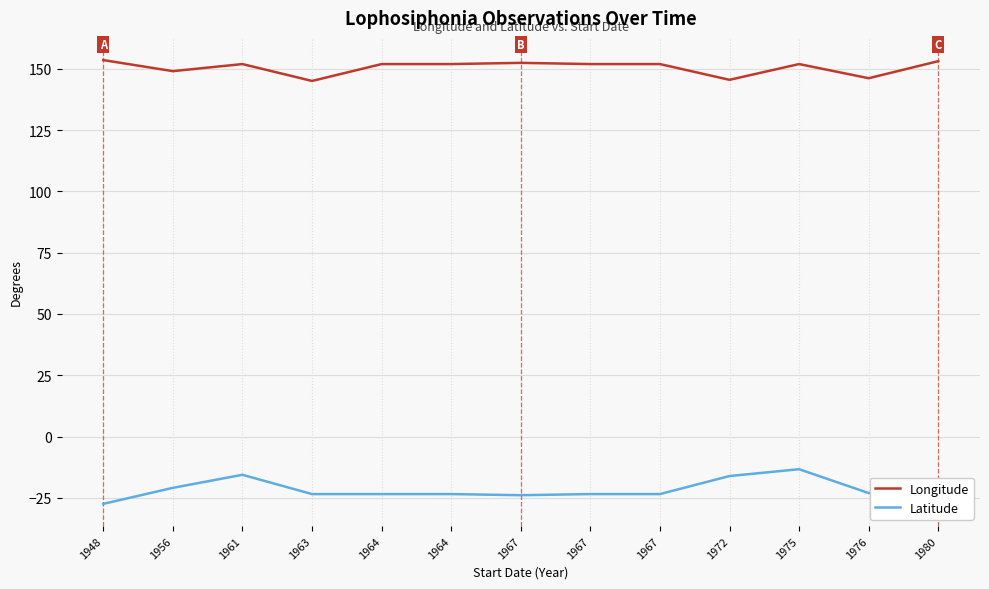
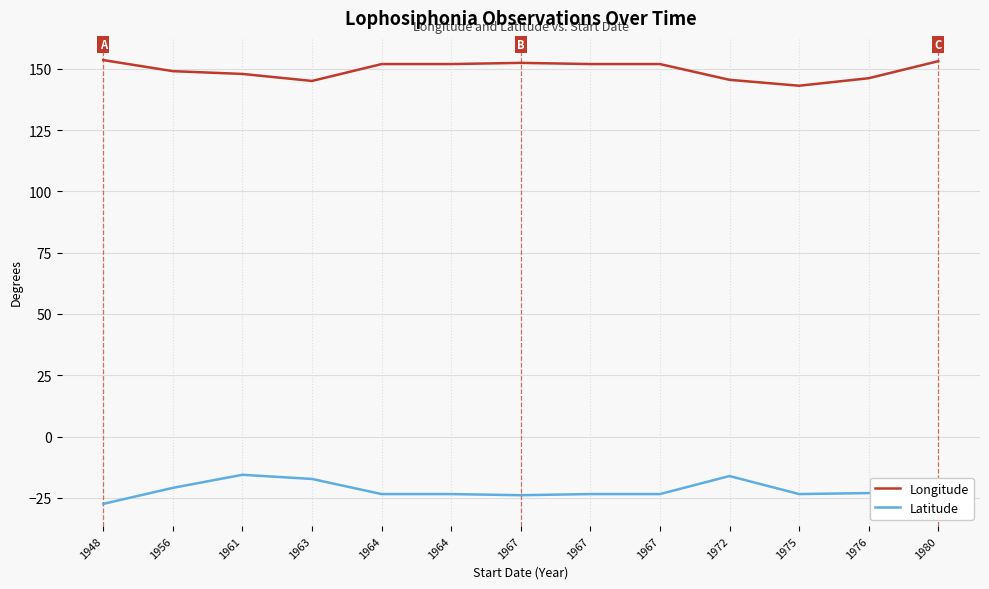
  {
    "Longitude": {
      "1948": 154,
      "1956": 149,
-     "1961": 152,
+     "1961": 148,
      "1963": 145,
      "1972": 145,
-     "1975": 152,
+     "1975": 143,
      "1976": 146,
      "1980": 153
    },
    "Latitude": {
      "1948": -27,
      "1956": -21,
      "1961": -16,
-     "1963": -23,
+     "1963": -17,
      "1972": -16,
-     "1975": -13,
+     "1975": -23,
      "1976": -23
    }
  }
